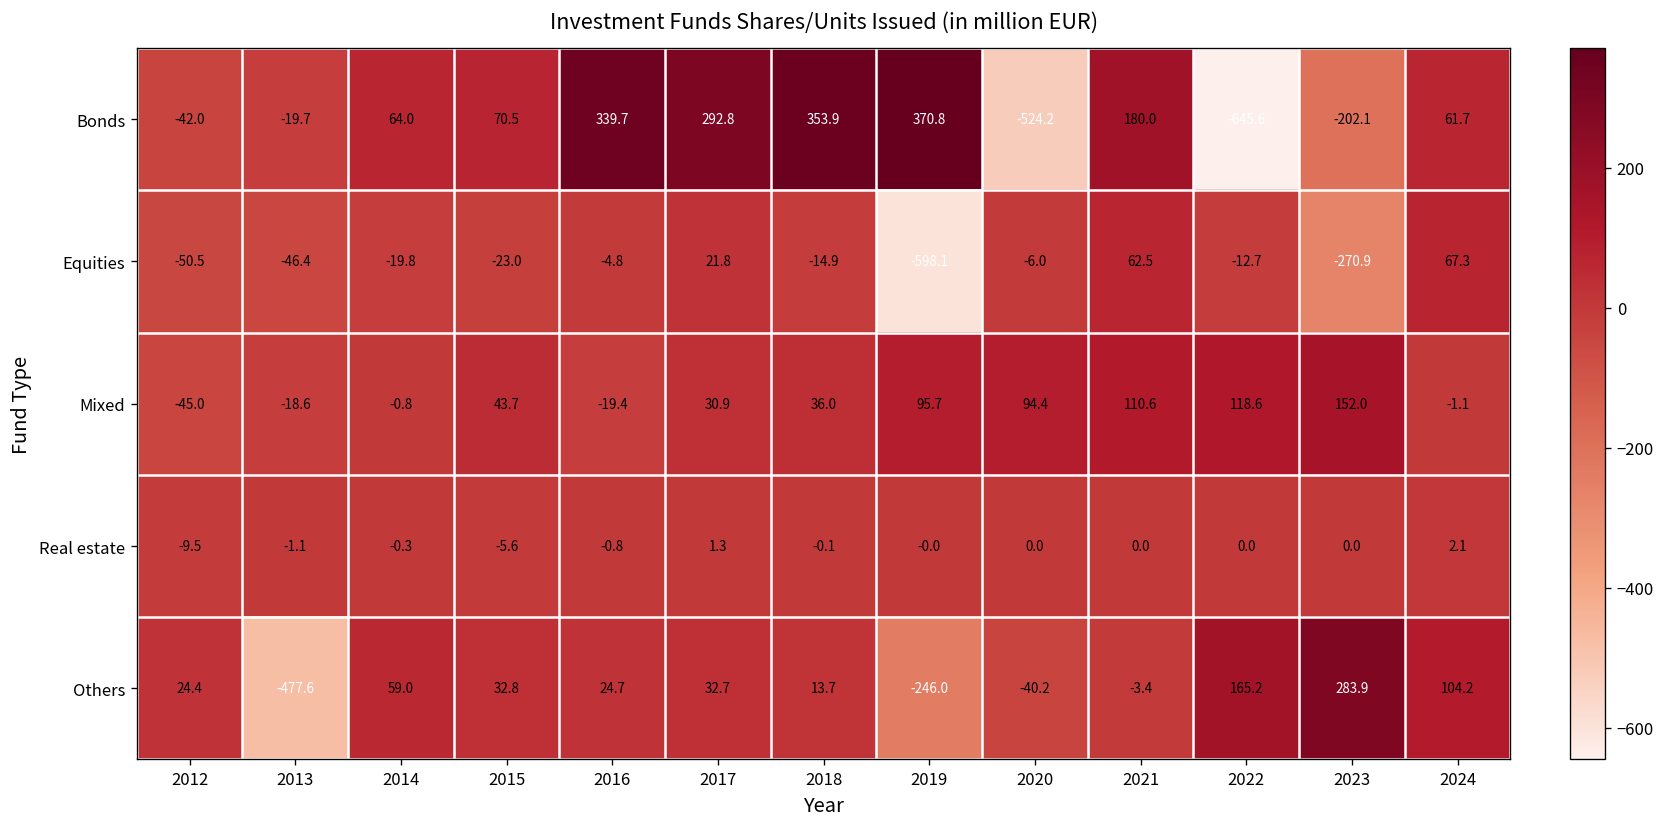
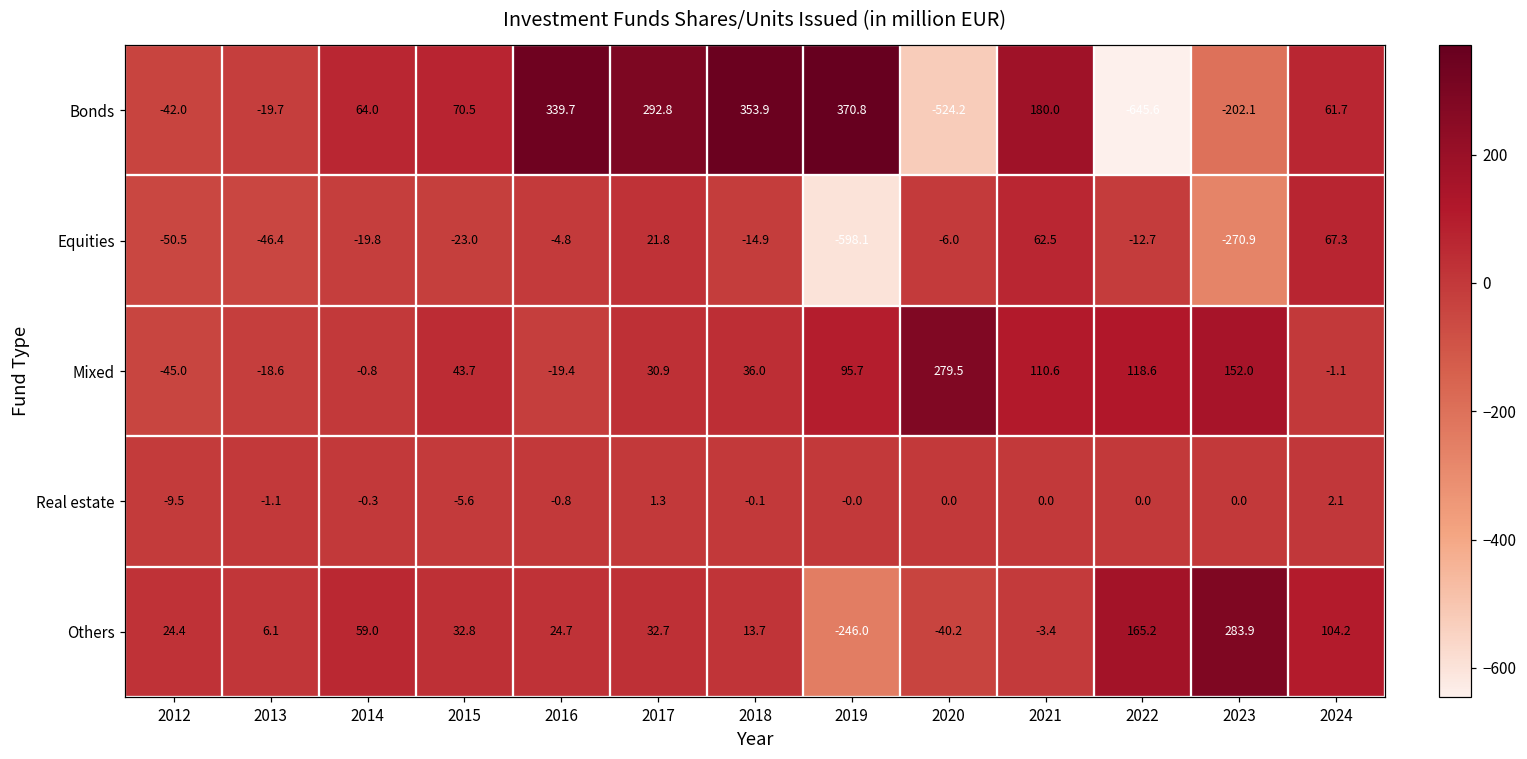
  {
    "Bonds": {
      "2012": -42.0,
      "2013": -19.7,
      "2014": 64.0,
      "2015": 70.5,
      "2016": 339.7,
      "2017": 292.8,
      "2018": 353.9,
      "2019": 370.8,
      "2020": -524.2,
      "2021": 180.0,
      "2023": -202.1,
      "2024": 61.7
    },
    "Equities": {
      "2012": -50.5,
      "2013": -46.4,
      "2014": -19.8,
      "2015": -23.0,
      "2016": -4.8,
      "2017": 21.8,
      "2018": -14.9,
      "2020": -6.0,
      "2021": 62.5,
      "2022": -12.7,
      "2023": -270.9,
      "2024": 67.3
    },
    "Mixed": {
      "2012": -45.0,
      "2013": -18.6,
      "2014": -0.8,
      "2015": 43.7,
      "2016": -19.4,
      "2017": 30.9,
      "2018": 36.0,
      "2019": 95.7,
-     "2020": 94.4,
+     "2020": 279.5,
      "2021": 110.6,
      "2022": 118.6,
      "2023": 152.0,
      "2024": -1.1
    },
    "Real estate": {
      "2012": -9.5,
      "2013": -1.1,
      "2014": -0.3,
      "2015": -5.6,
      "2016": -0.8,
      "2017": 1.3,
      "2018": -0.1,
      "2019": -0.0,
      "2020": 0.0,
      "2021": 0.0,
      "2022": 0.0,
      "2023": 0.0,
      "2024": 2.1
    },
    "Others": {
      "2012": 24.4,
-     "2013": -477.6,
+     "2013": 6.1,
      "2014": 59.0,
      "2015": 32.8,
      "2016": 24.7,
      "2017": 32.7,
      "2018": 13.7,
      "2019": -246.0,
      "2020": -40.2,
      "2021": -3.4,
      "2022": 165.2,
      "2023": 283.9,
      "2024": 104.2
    }
  }
